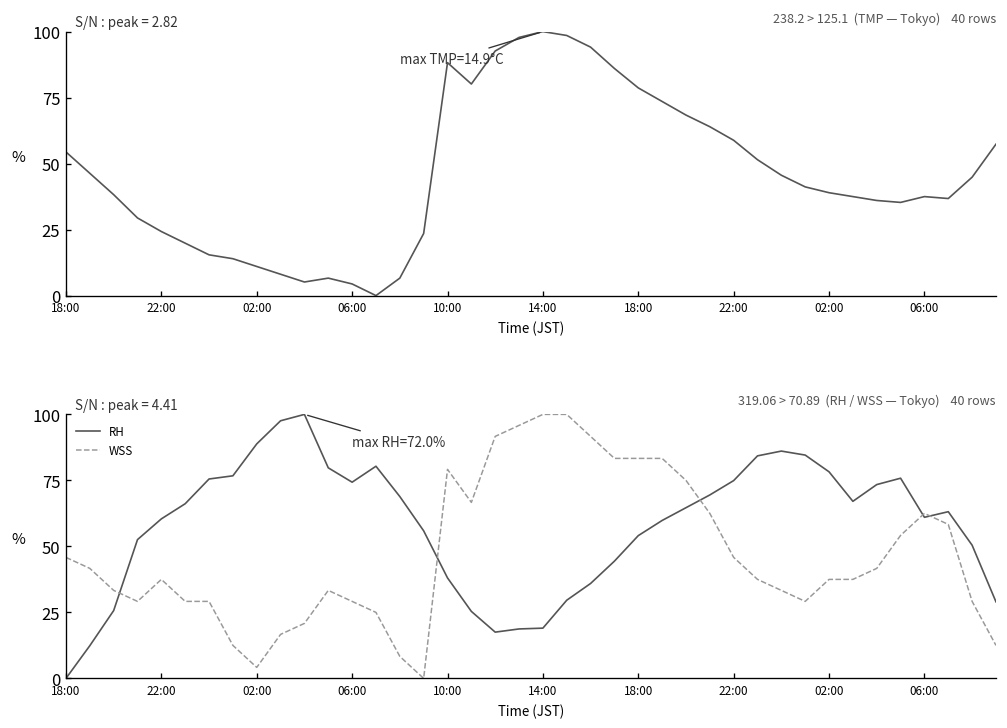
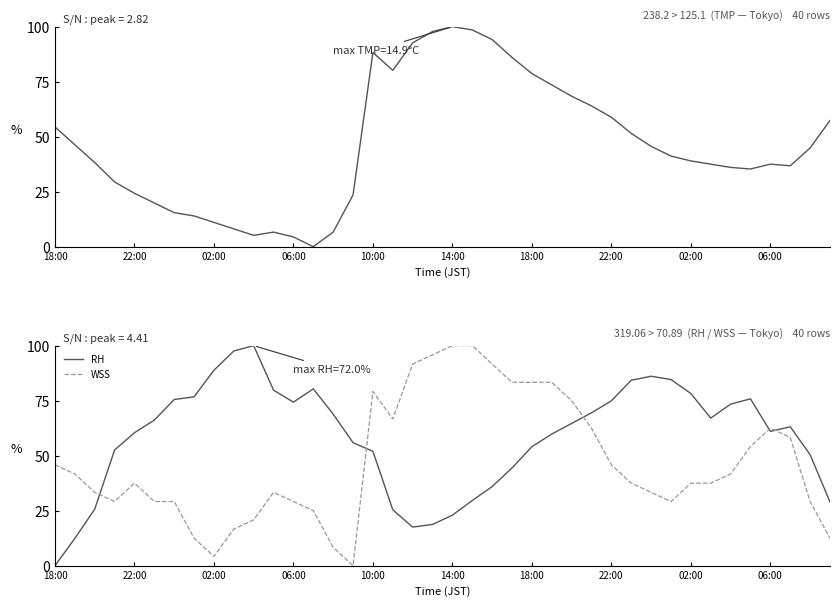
  {
    "238.2 > 125.1 (TMP — Tokyo) 40 rows": {
      "14:00": 100
    },
    "319.06 > 70.89 (RH / WSS — Tokyo) 40 rows": {
      "RH": {
-       "10:00": 38,
-       "14:00": 19
+       "10:00": 52,
+       "14:00": 23
      },
      "WSS": {
        "10:00": 79,
        "14:00": 100
      }
    }
  }
